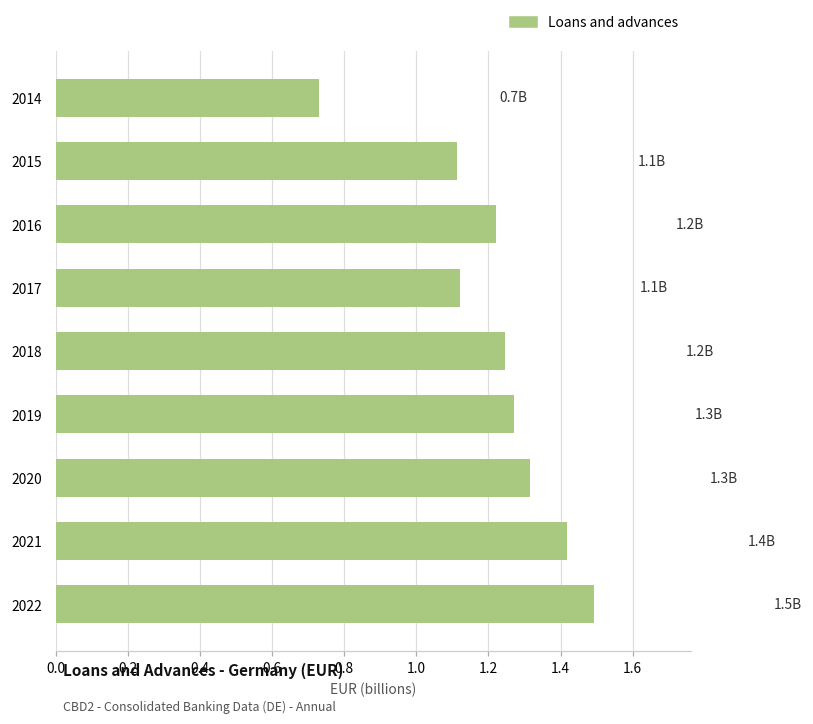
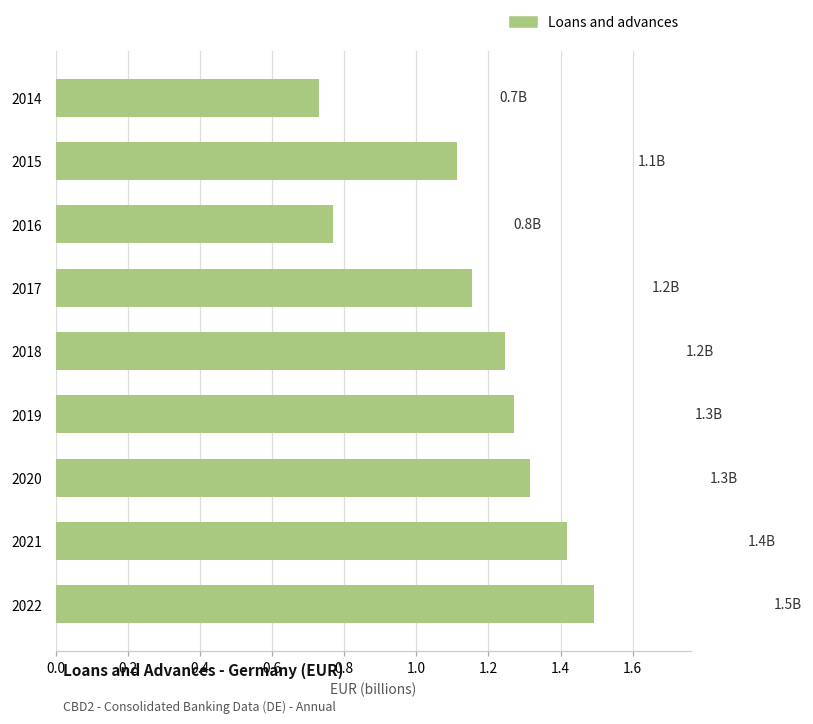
  {
-   "2016": "1.2B",
-   "2017": "1.1B"
+   "2016": "0.8B",
+   "2017": "1.2B"
  }
